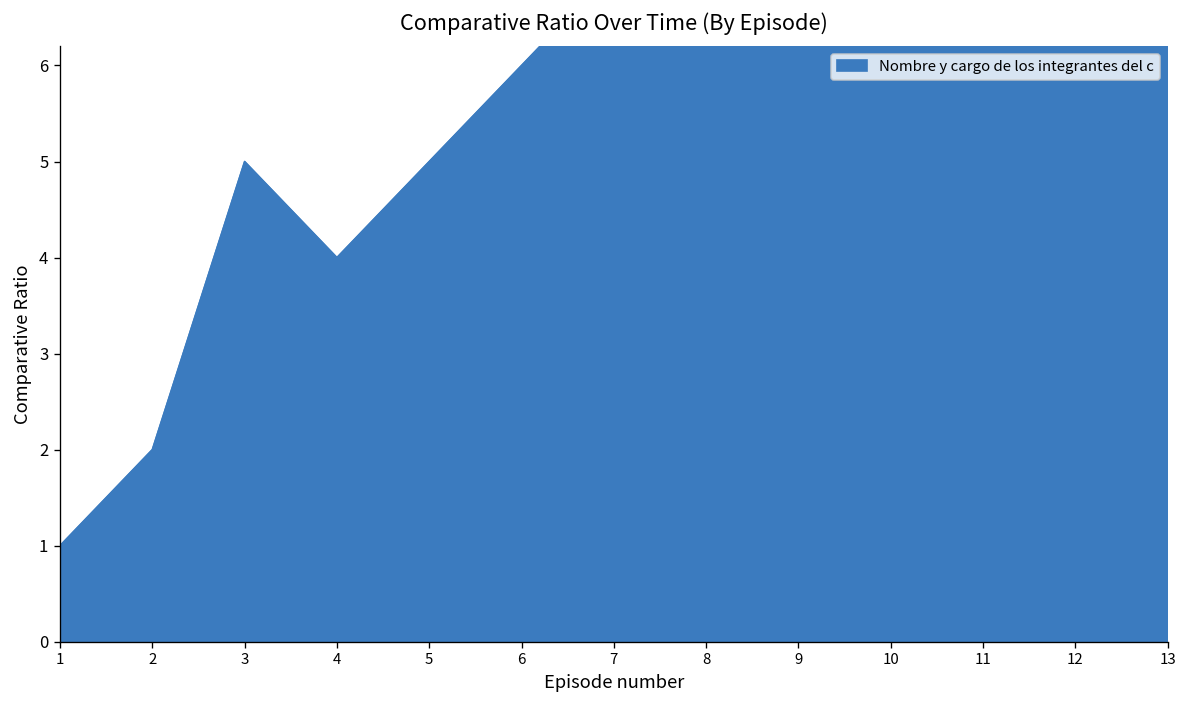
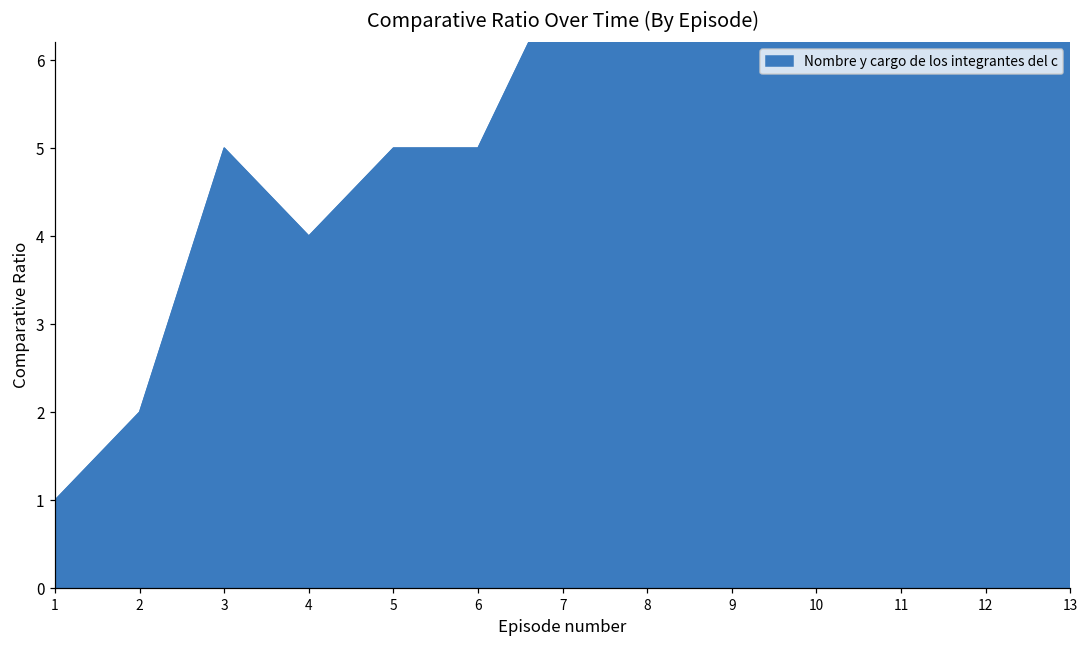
  {
    "1": 1,
    "2": 2,
    "3": 5,
    "4": 4,
    "5": 5,
-   "6": 6
+   "6": 5
  }
